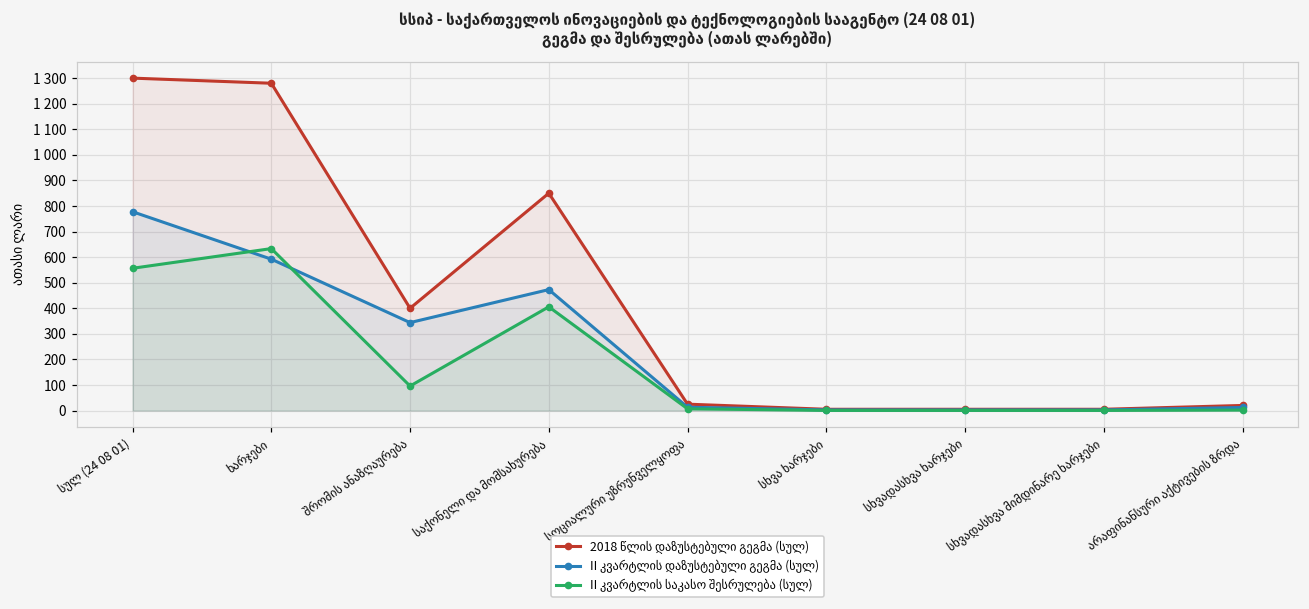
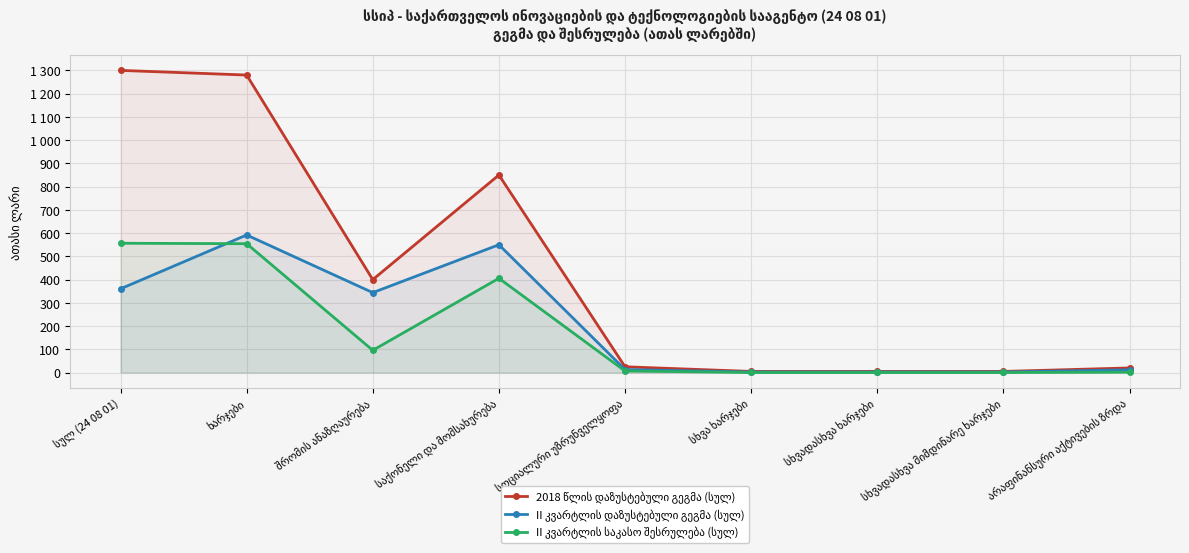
  {
    "2018 წლის დაზუსტებული გეგმა (სულ)": {
      "სულ (24 08 01)": 1300,
      "ხარჯები": 1280,
      "შრომის ანაზღაურება": 400,
      "საქონელი და მომსახურება": 850,
      "სოციალური უზრუნველყოფა": 30
    },
    "II კვარტლის დაზუსტებული გეგმა (სულ)": {
-     "სულ (24 08 01)": 780,
+     "სულ (24 08 01)": 360,
      "ხარჯები": 590,
      "შრომის ანაზღაურება": 340,
-     "საქონელი და მომსახურება": 470
+     "საქონელი და მომსახურება": 550
    },
    "II კვარტლის საკასო შესრულება (სულ)": {
      "სულ (24 08 01)": 560,
-     "ხარჯები": 630,
+     "ხარჯები": 550,
      "შრომის ანაზღაურება": 100,
      "საქონელი და მომსახურება": 410
    }
  }
